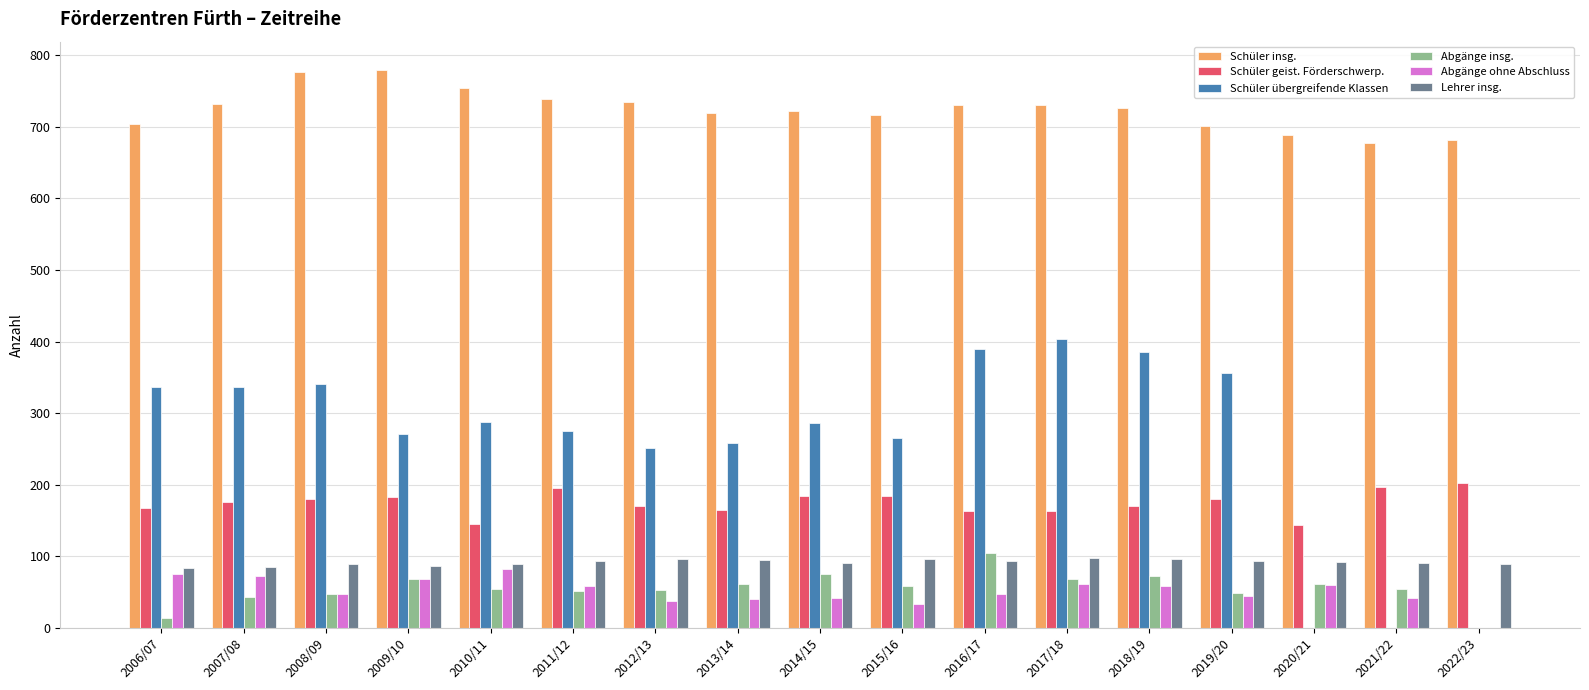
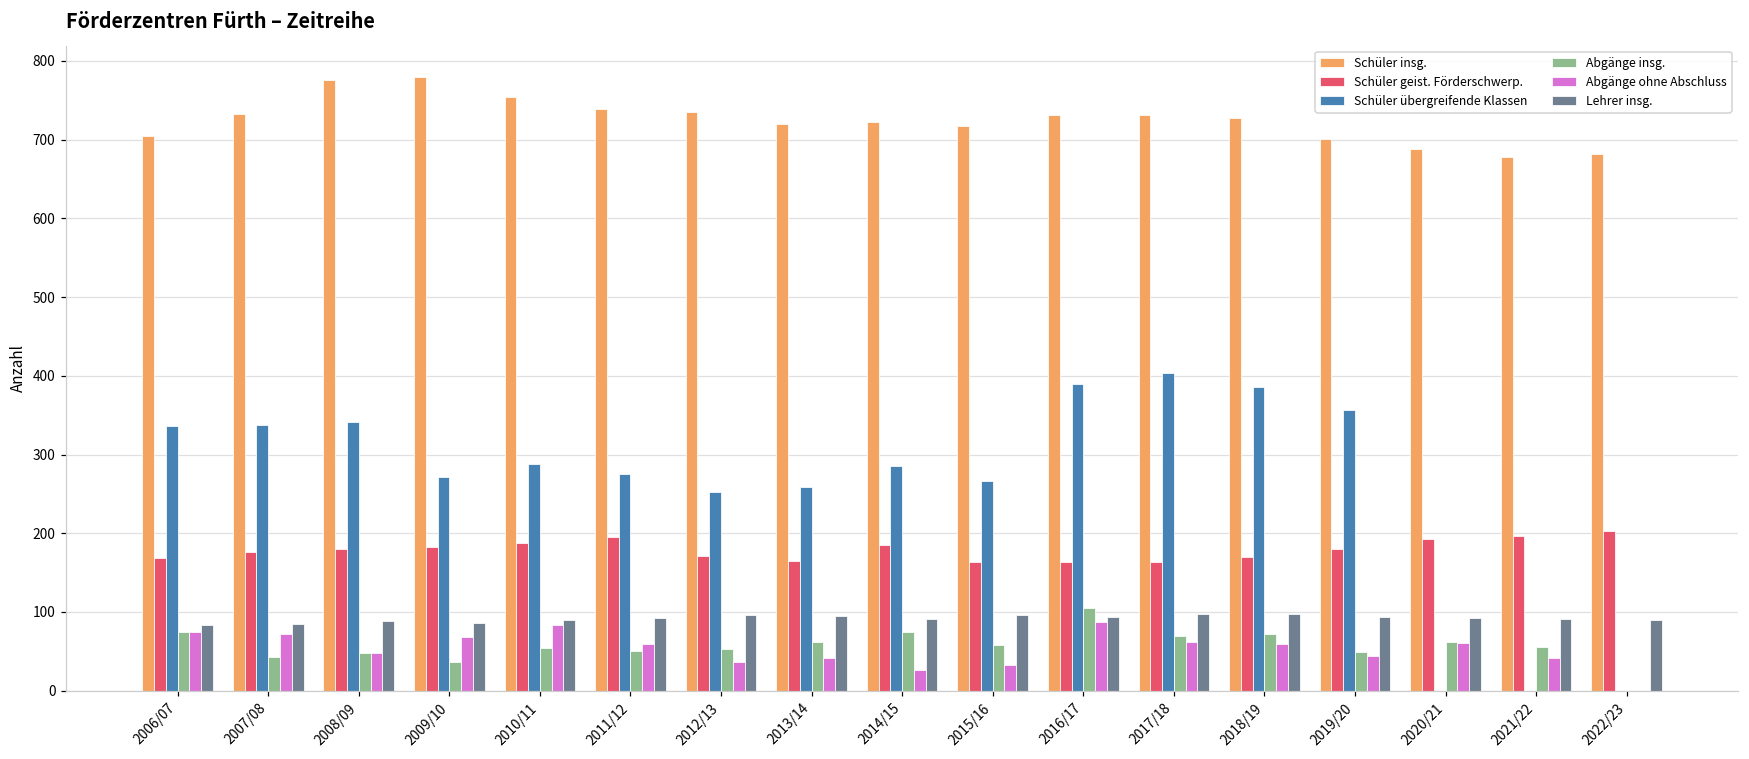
  {
    "Schüler insg.": {
      "2006/07": 700,
      "2007/08": 730,
      "2008/09": 780,
      "2009/10": 780,
      "2010/11": 750,
      "2011/12": 740,
      "2012/13": 740,
      "2013/14": 720,
      "2014/15": 720,
      "2015/16": 720,
      "2016/17": 730,
      "2017/18": 730,
      "2018/19": 730,
      "2019/20": 700,
      "2020/21": 690,
      "2021/22": 680,
      "2022/23": 680
    },
    "Schüler geist. Förderschwerp.": {
      "2006/07": 170,
      "2007/08": 180,
      "2008/09": 180,
      "2009/10": 180,
-     "2010/11": 150,
+     "2010/11": 190,
      "2011/12": 200,
      "2012/13": 170,
      "2013/14": 170,
      "2014/15": 190,
-     "2015/16": 180,
+     "2015/16": 160,
      "2016/17": 160,
      "2017/18": 160,
      "2018/19": 170,
      "2019/20": 180,
-     "2020/21": 140,
+     "2020/21": 190,
      "2021/22": 200,
      "2022/23": 200
    },
    "Abgänge insg.": {
-     "2006/07": 10,
+     "2006/07": 80,
      "2007/08": 40,
      "2008/09": 50,
-     "2009/10": 70,
+     "2009/10": 40,
      "2010/11": 50,
      "2011/12": 50,
      "2012/13": 50,
      "2013/14": 60,
      "2014/15": 80,
      "2015/16": 60,
      "2016/17": 110,
      "2017/18": 70,
      "2018/19": 70,
      "2019/20": 50,
      "2020/21": 60,
      "2021/22": 60,
      "2022/23": 0
    },
    "Abgänge ohne Abschluss": {
      "2006/07": 80,
      "2007/08": 70,
      "2008/09": 50,
      "2009/10": 70,
      "2010/11": 80,
      "2011/12": 60,
      "2012/13": 40,
      "2013/14": 40,
-     "2014/15": 40,
+     "2014/15": 30,
      "2015/16": 30,
-     "2016/17": 50,
+     "2016/17": 90,
      "2017/18": 60,
      "2018/19": 60,
      "2019/20": 40,
      "2020/21": 60,
      "2021/22": 40,
      "2022/23": 0
    }
  }
